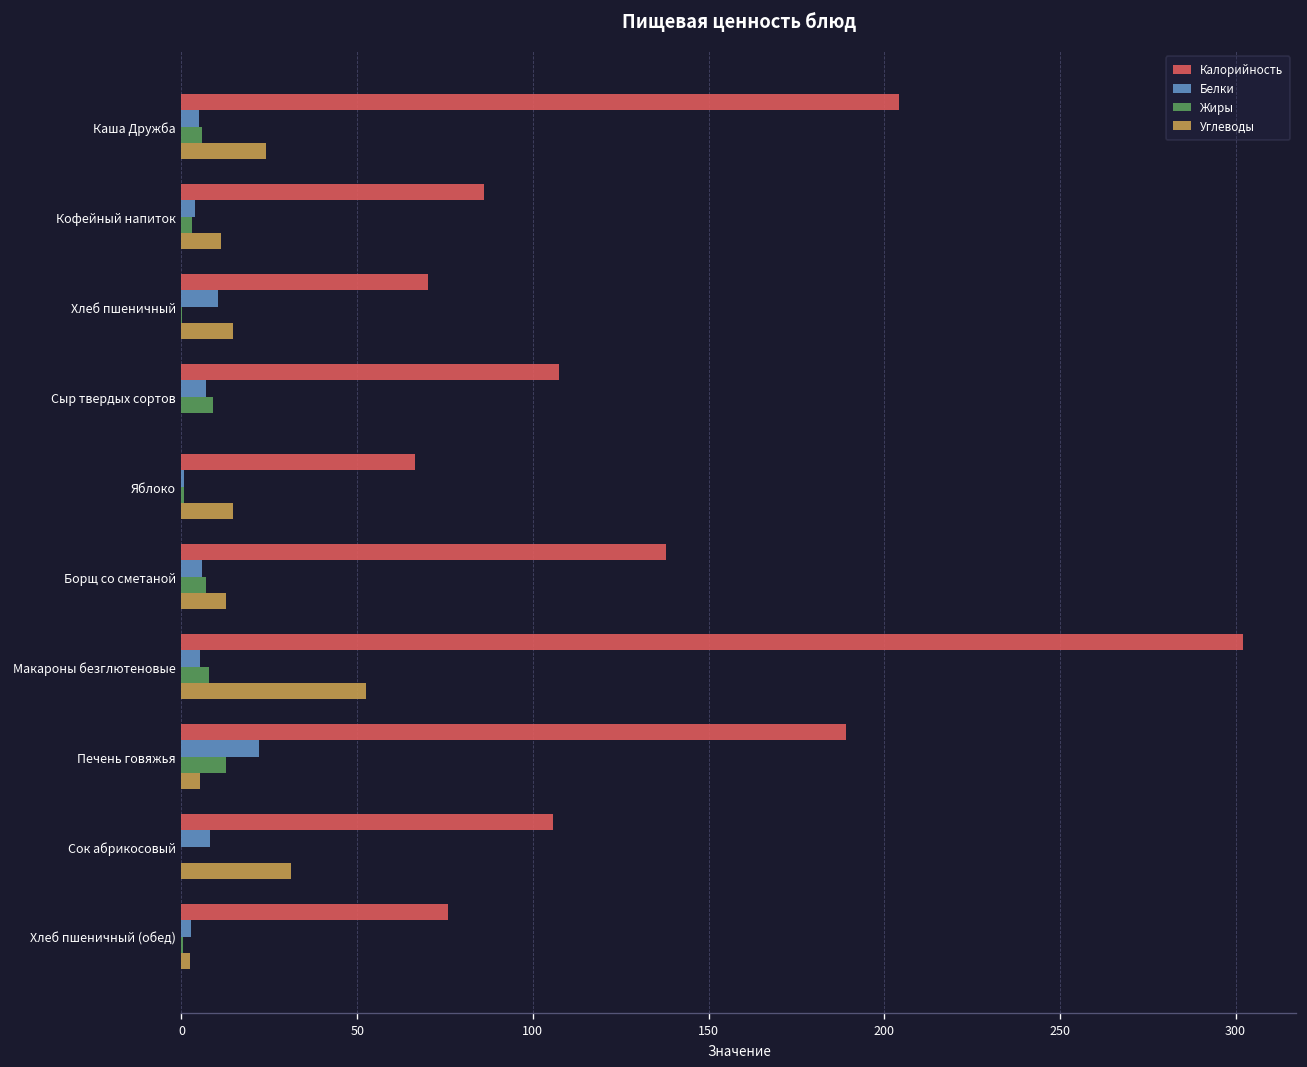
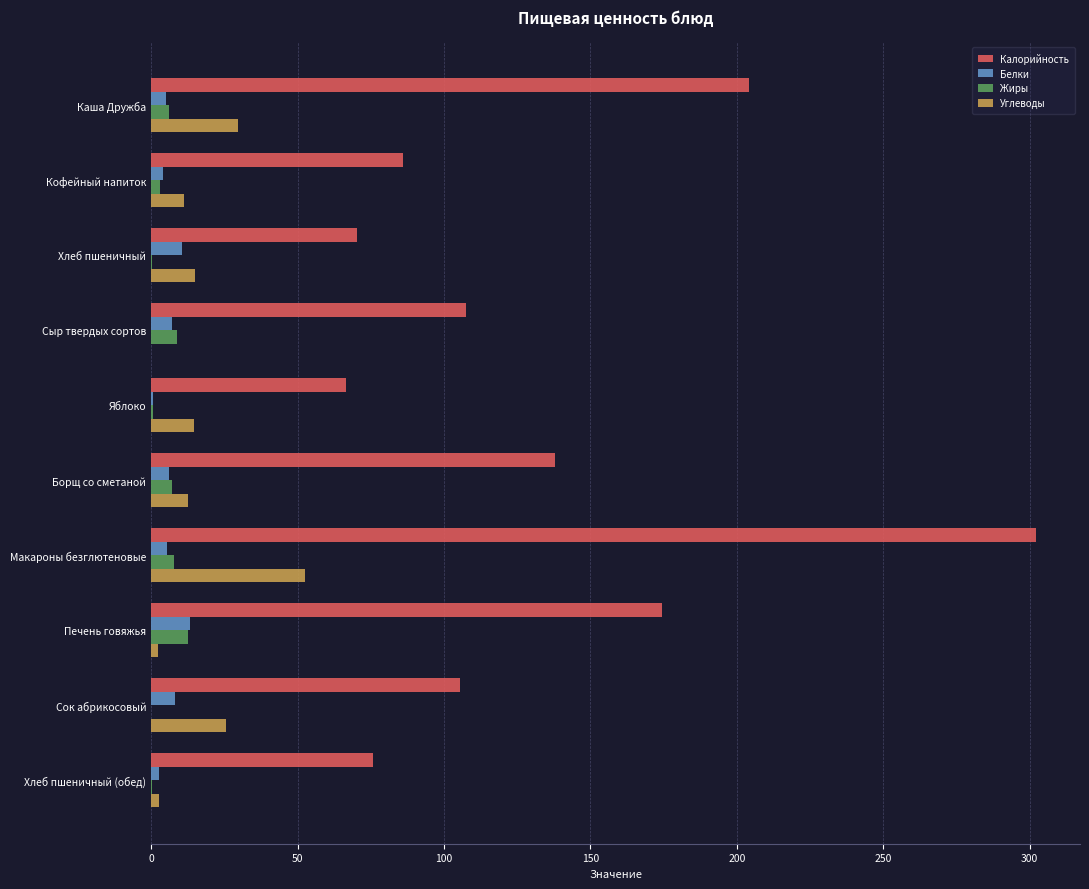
  {
    "Калорийность": {
      "Каша Дружба": 204,
      "Кофейный напиток": 86,
      "Хлеб пшеничный": 70,
      "Сыр твердых сортов": 108,
      "Яблоко": 67,
      "Борщ со сметаной": 138,
      "Макароны безглютеновые": 302,
-     "Печень говяжья": 189,
+     "Печень говяжья": 175,
      "Сок абрикосовый": 106,
      "Хлеб пшеничный (обед)": 76
    },
    "Белки": {
      "Каша Дружба": 5,
      "Кофейный напиток": 4,
      "Хлеб пшеничный": 11,
      "Сыр твердых сортов": 7,
      "Борщ со сметаной": 6,
      "Макароны безглютеновые": 5,
-     "Печень говяжья": 22,
+     "Печень говяжья": 13,
      "Сок абрикосовый": 8,
      "Хлеб пшеничный (обед)": 3
    },
    "Жиры": {
      "Каша Дружба": 6,
      "Кофейный напиток": 3,
      "Сыр твердых сортов": 9,
      "Борщ со сметаной": 7,
      "Макароны безглютеновые": 8,
      "Печень говяжья": 13,
      "Сок абрикосовый": 0
    },
    "Углеводы": {
-     "Каша Дружба": 24,
+     "Каша Дружба": 30,
      "Кофейный напиток": 11,
      "Хлеб пшеничный": 15,
      "Сыр твердых сортов": 0,
      "Яблоко": 15,
      "Борщ со сметаной": 13,
      "Макароны безглютеновые": 53,
-     "Печень говяжья": 5,
-     "Сок абрикосовый": 31,
+     "Печень говяжья": 2,
+     "Сок абрикосовый": 25,
      "Хлеб пшеничный (обед)": 3
    }
  }
